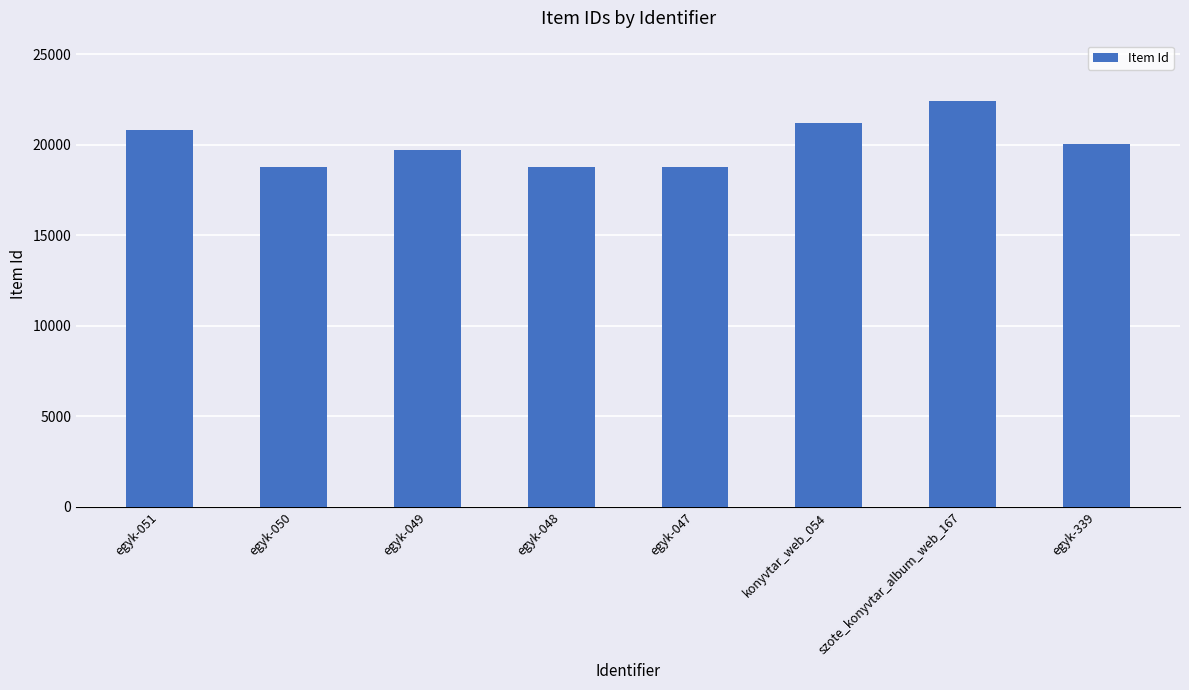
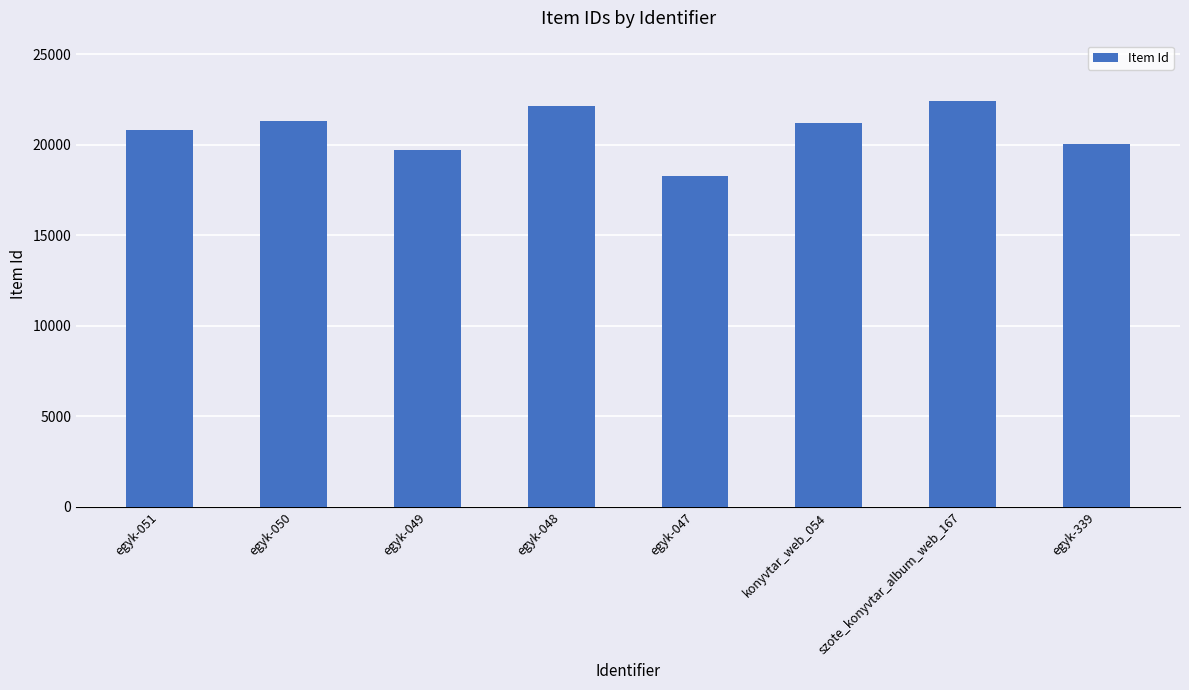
  {
    "egyk-051": 20800,
-   "egyk-050": 18800,
+   "egyk-050": 21300,
    "egyk-049": 19700,
-   "egyk-048": 18800,
-   "egyk-047": 18800,
+   "egyk-048": 22100,
+   "egyk-047": 18300,
    "konyvtar_web_054": 21200,
    "szote_konyvtar_album_web_167": 22400,
    "egyk-339": 20000
  }
